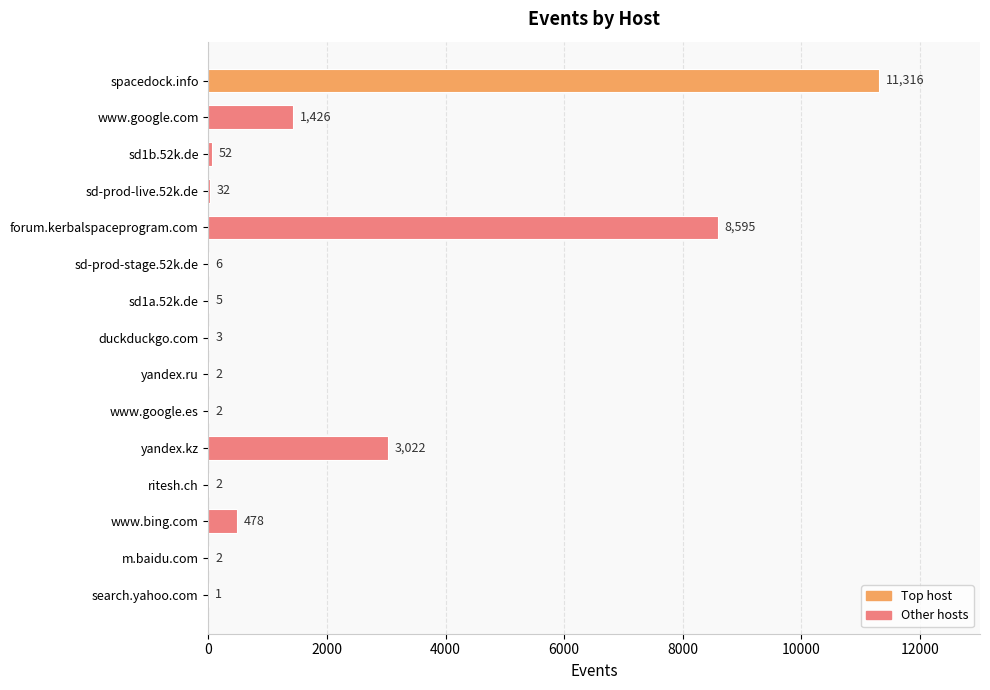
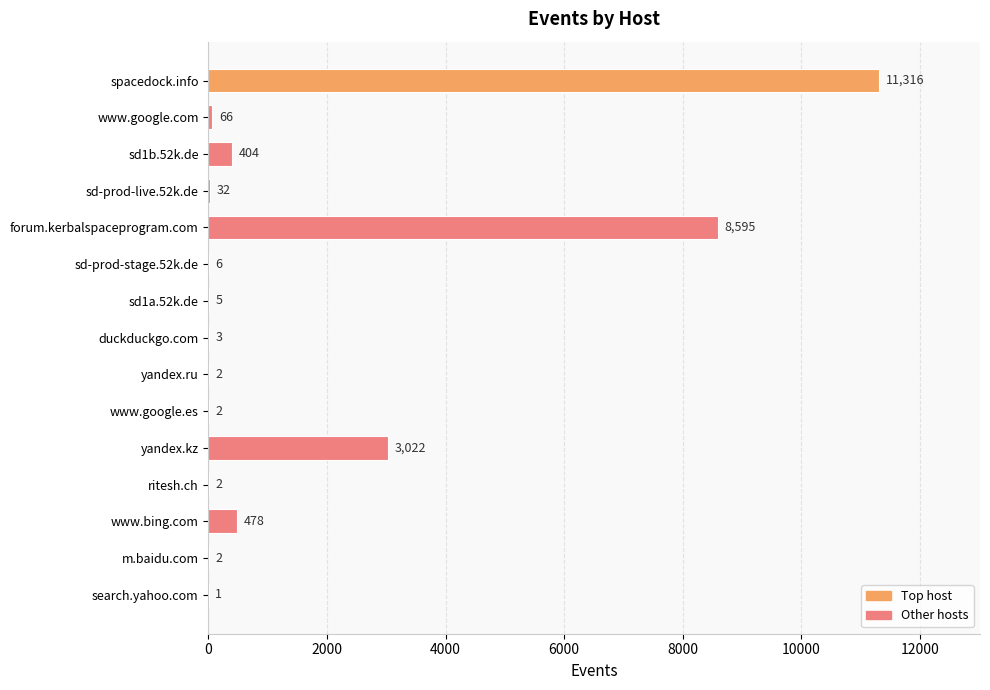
  {
    "spacedock.info": "11,316",
-   "www.google.com": "1,426",
-   "sd1b.52k.de": "52",
+   "www.google.com": "66",
+   "sd1b.52k.de": "404",
    "sd-prod-live.52k.de": "32",
    "forum.kerbalspaceprogram.com": "8,595",
    "sd-prod-stage.52k.de": "6",
    "sd1a.52k.de": "5",
    "duckduckgo.com": "3",
    "yandex.ru": "2",
    "www.google.es": "2",
    "yandex.kz": "3,022",
    "ritesh.ch": "2",
    "www.bing.com": "478",
    "m.baidu.com": "2",
    "search.yahoo.com": "1"
  }
